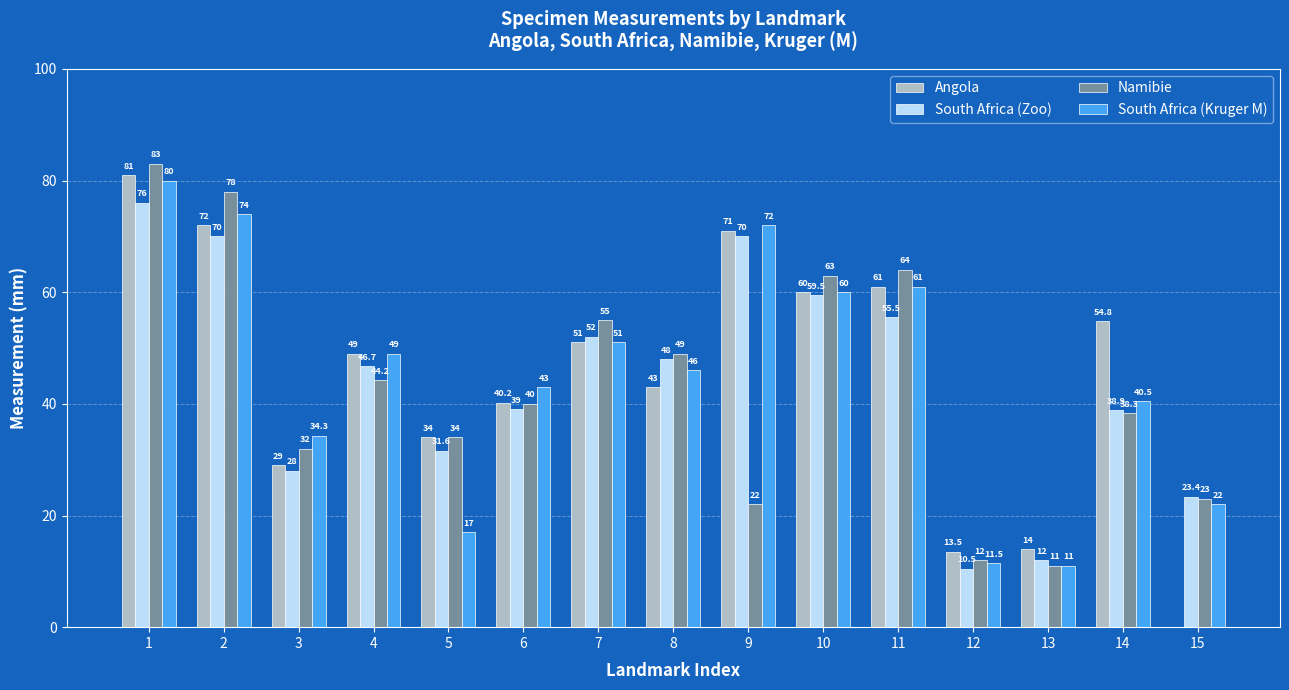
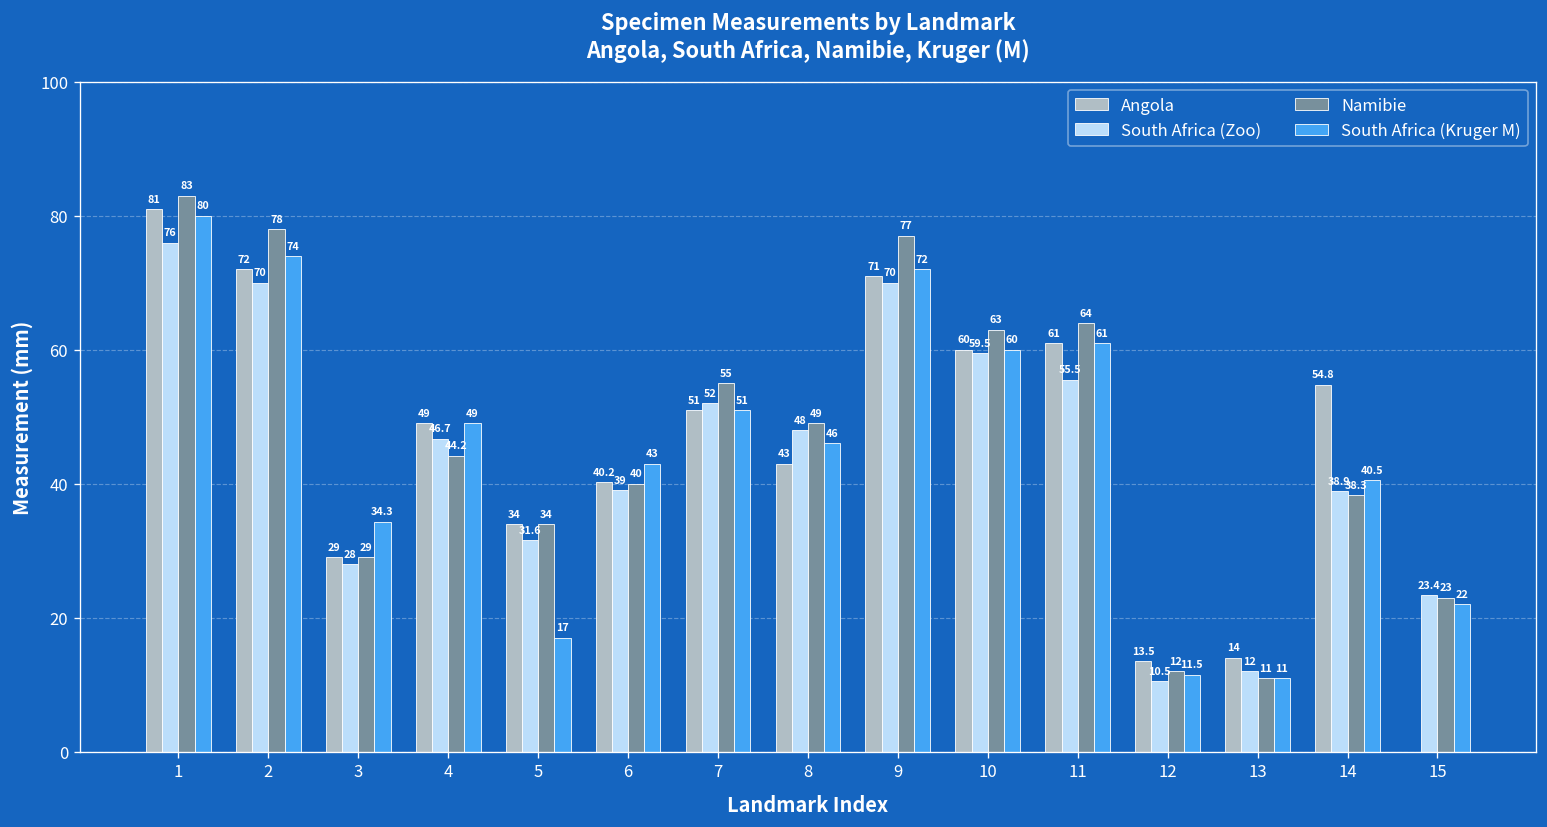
  {
    "Angola": {
      "1": 81,
      "2": 72,
      "3": 29,
      "4": 49,
      "5": 34,
      "6": 40.2,
      "7": 51,
      "8": 43,
      "9": 71,
      "10": 60,
      "11": 61,
      "12": 13.5,
      "13": 14,
      "14": 54.8
    },
    "South Africa (Zoo)": {
      "1": 76,
      "2": 70,
      "3": 28,
      "4": 46.7,
      "5": 31.6,
      "6": 39,
      "7": 52,
      "8": 48,
      "9": 70,
      "10": 59.5,
      "11": 55.5,
      "12": 10.5,
      "13": 12,
      "15": 23.4
    },
    "Namibie": {
      "1": 83,
      "2": 78,
-     "3": 32,
+     "3": 29,
      "4": 44.2,
      "5": 34,
      "6": 40,
      "7": 55,
      "8": 49,
-     "9": 22,
+     "9": 77,
      "10": 63,
      "11": 64,
      "12": 12,
      "13": 11,
      "15": 23
    },
    "South Africa (Kruger M)": {
      "1": 80,
      "2": 74,
      "3": 34.3,
      "4": 49,
      "5": 17,
      "6": 43,
      "7": 51,
      "8": 46,
      "9": 72,
      "10": 60,
      "11": 61,
      "12": 11.5,
      "13": 11,
      "14": 40.5,
      "15": 22
    }
  }
